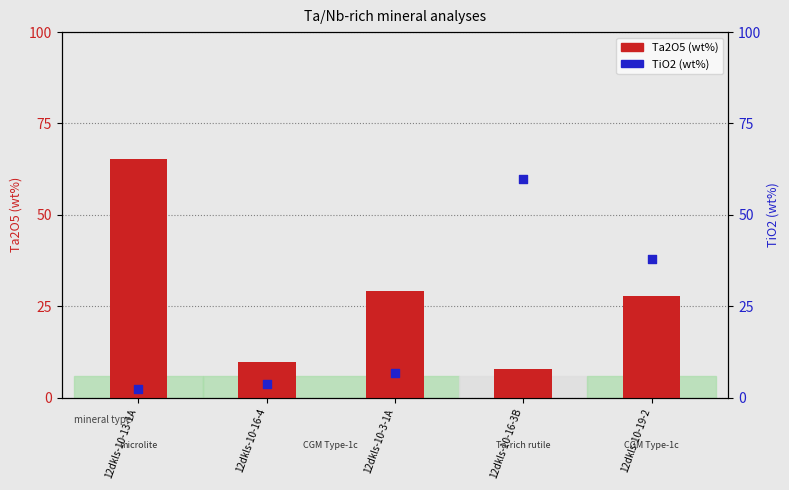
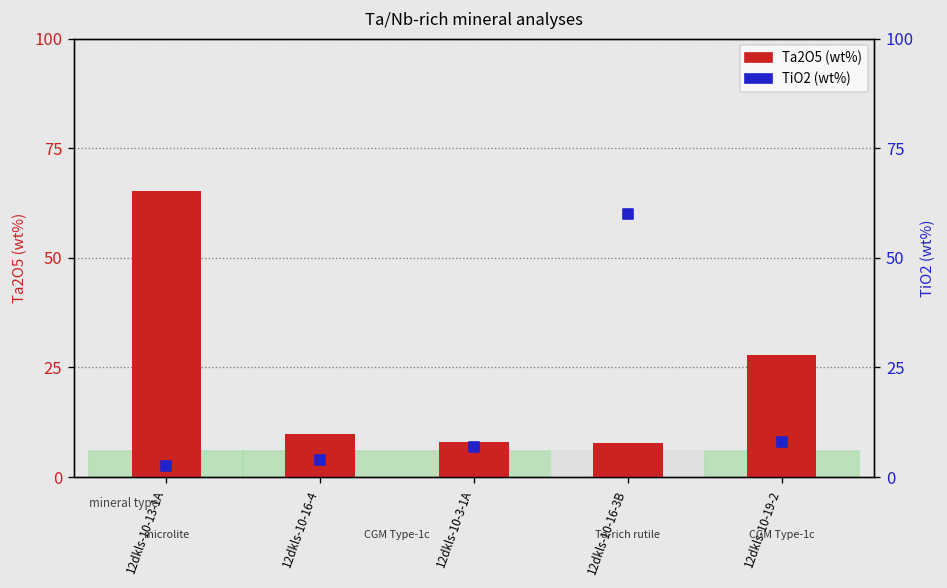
  {
    "Ta2O5 (wt%)": {
      "12dkls-10-13-1A": 65,
      "12dkls-10-16-4": 10,
-     "12dkls-10-3-1A": 29,
+     "12dkls-10-3-1A": 8,
      "12dkls-10-16-3B": 8,
      "12dkls-10-19-2": 28
    },
    "TiO2 (wt%)": {
-     "12dkls-10-19-2": 38
+     "12dkls-10-19-2": 8
    }
  }
